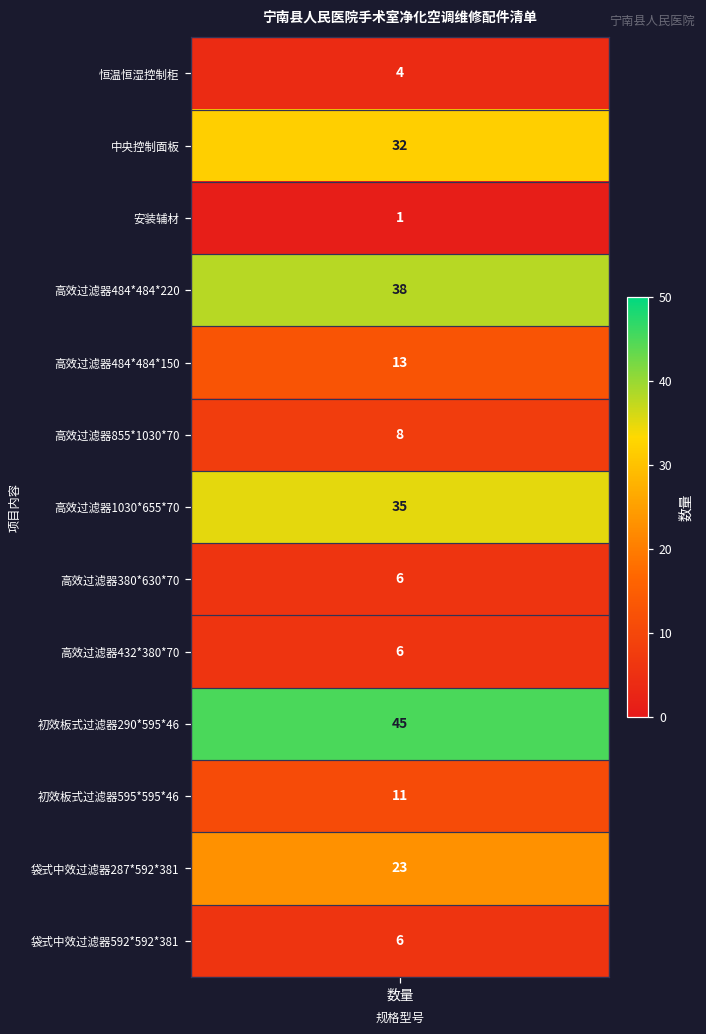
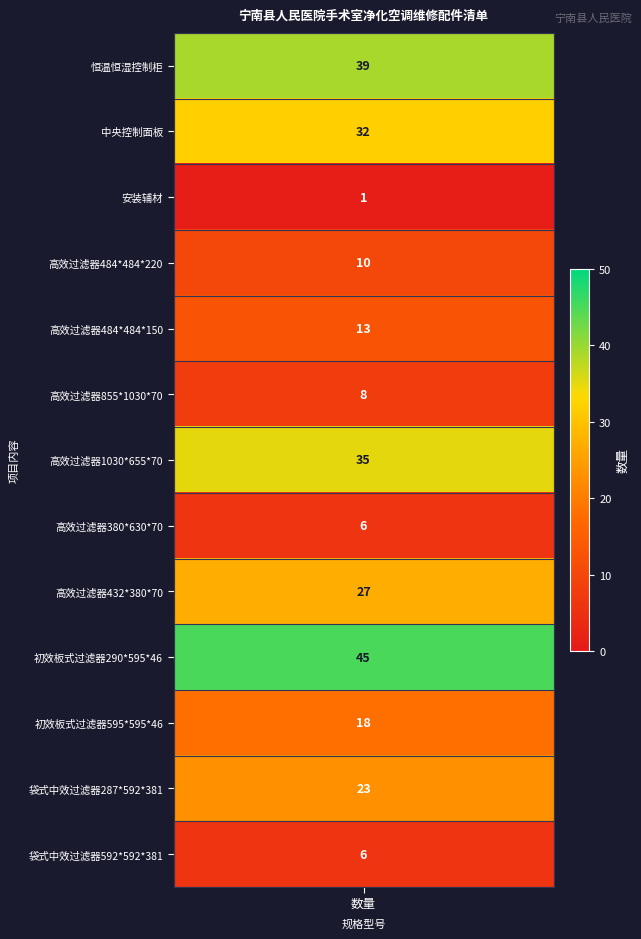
  {
    "恒温恒湿控制柜": {
-     "数量": 4
+     "数量": 39
    },
    "中央控制面板": {
      "数量": 32
    },
    "安装辅材": {
      "数量": 1
    },
    "高效过滤器484*484*220": {
-     "数量": 38
+     "数量": 10
    },
    "高效过滤器484*484*150": {
      "数量": 13
    },
    "高效过滤器855*1030*70": {
      "数量": 8
    },
    "高效过滤器1030*655*70": {
      "数量": 35
    },
    "高效过滤器380*630*70": {
      "数量": 6
    },
    "高效过滤器432*380*70": {
-     "数量": 6
+     "数量": 27
    },
    "初效板式过滤器290*595*46": {
      "数量": 45
    },
    "初效板式过滤器595*595*46": {
-     "数量": 11
+     "数量": 18
    },
    "袋式中效过滤器287*592*381": {
      "数量": 23
    },
    "袋式中效过滤器592*592*381": {
      "数量": 6
    }
  }
